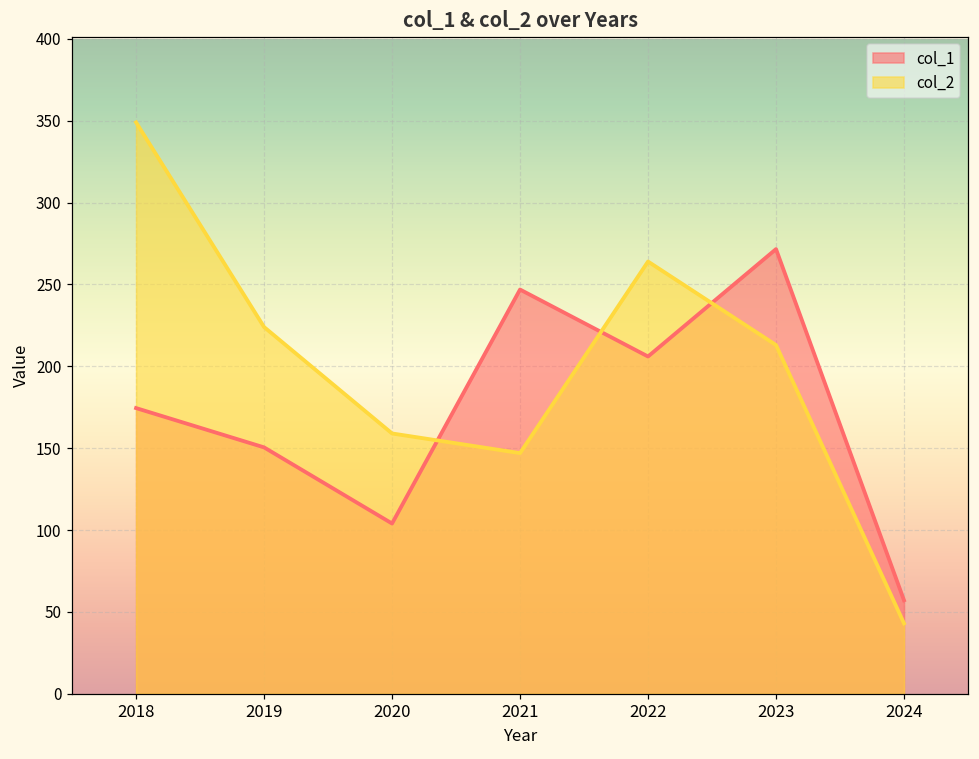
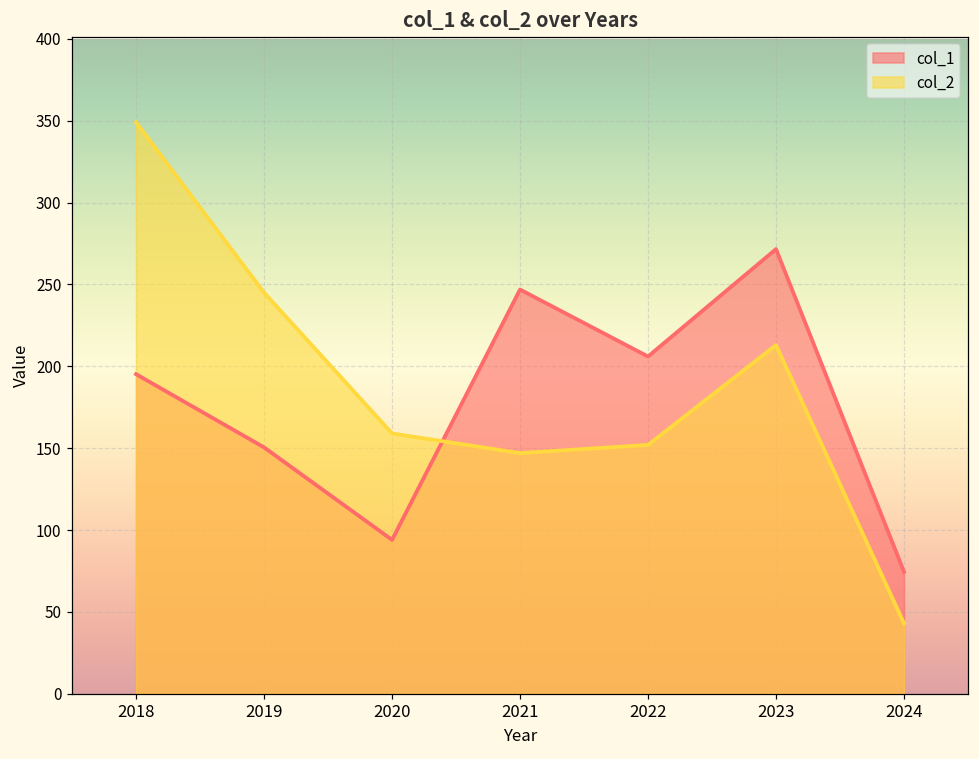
  {
    "col_1": {
-     "2018": 175,
+     "2018": 195,
      "2019": 151,
-     "2020": 104,
+     "2020": 94,
      "2021": 247,
      "2022": 206,
      "2023": 272,
-     "2024": 57
+     "2024": 75
    },
    "col_2": {
      "2018": 349,
-     "2019": 224,
+     "2019": 245,
      "2020": 159,
      "2021": 147,
-     "2022": 264,
+     "2022": 152,
      "2023": 213,
      "2024": 43
    }
  }
